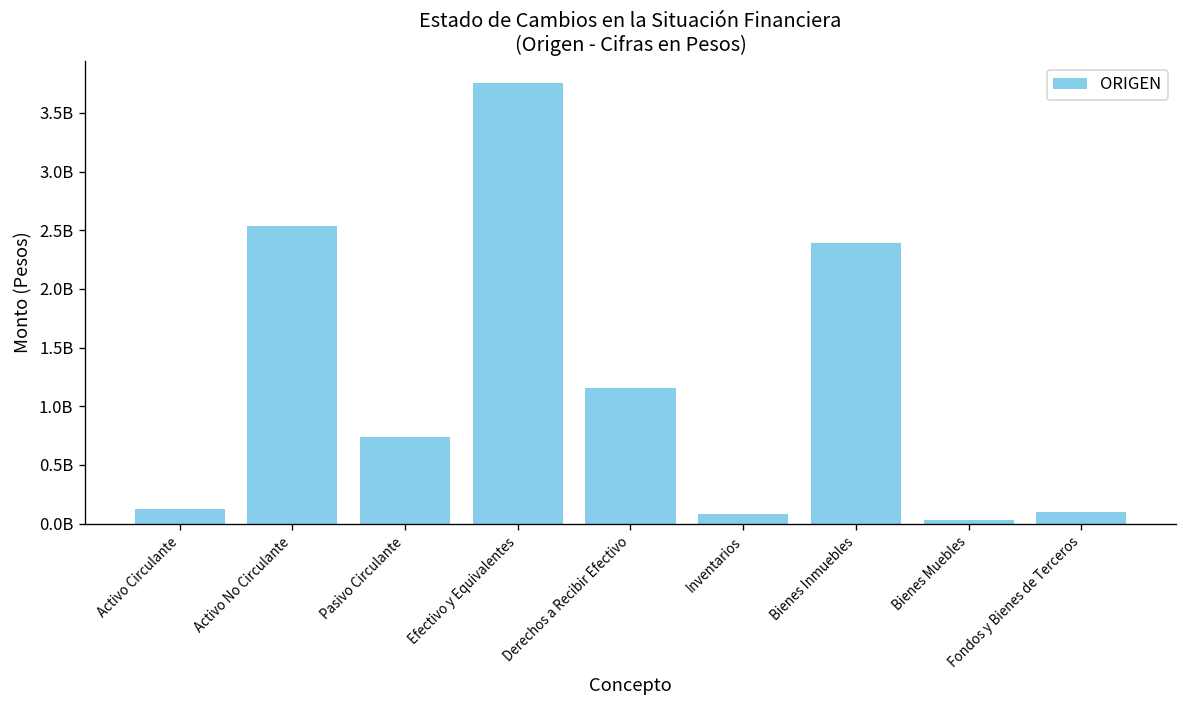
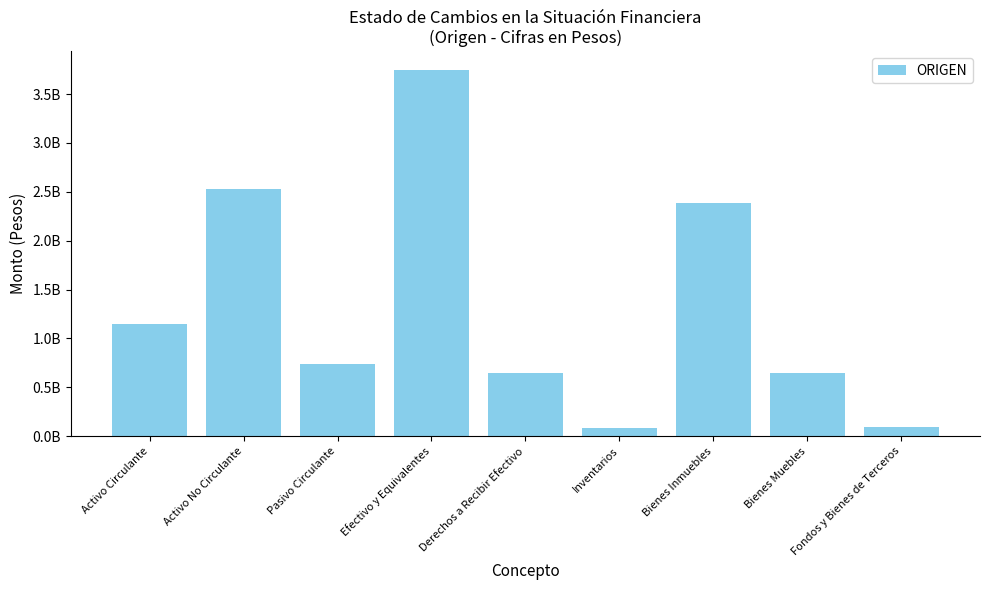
  {
-   "Activo Circulante": 100000000,
+   "Activo Circulante": 1200000000,
    "Activo No Circulante": 2500000000,
    "Pasivo Circulante": 700000000,
    "Efectivo y Equivalentes": 3800000000,
-   "Derechos a Recibir Efectivo": 1200000000,
+   "Derechos a Recibir Efectivo": 700000000,
    "Inventarios": 100000000,
    "Bienes Inmuebles": 2400000000,
-   "Bienes Muebles": 0,
+   "Bienes Muebles": 600000000,
    "Fondos y Bienes de Terceros": 100000000
  }
